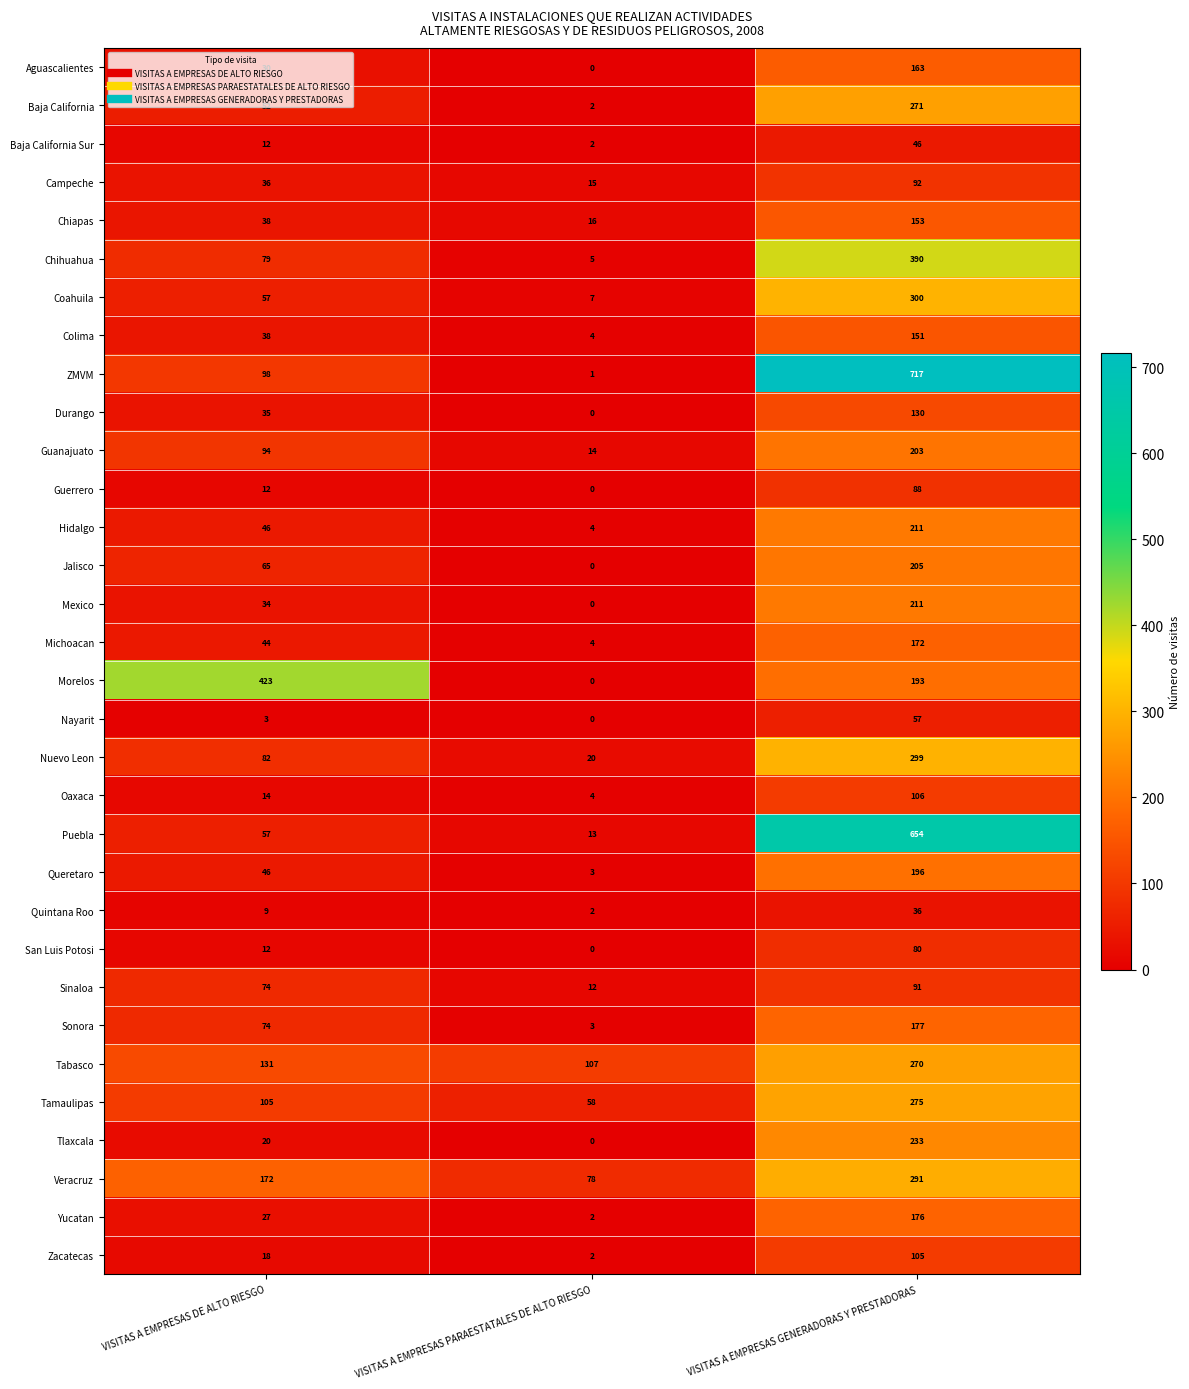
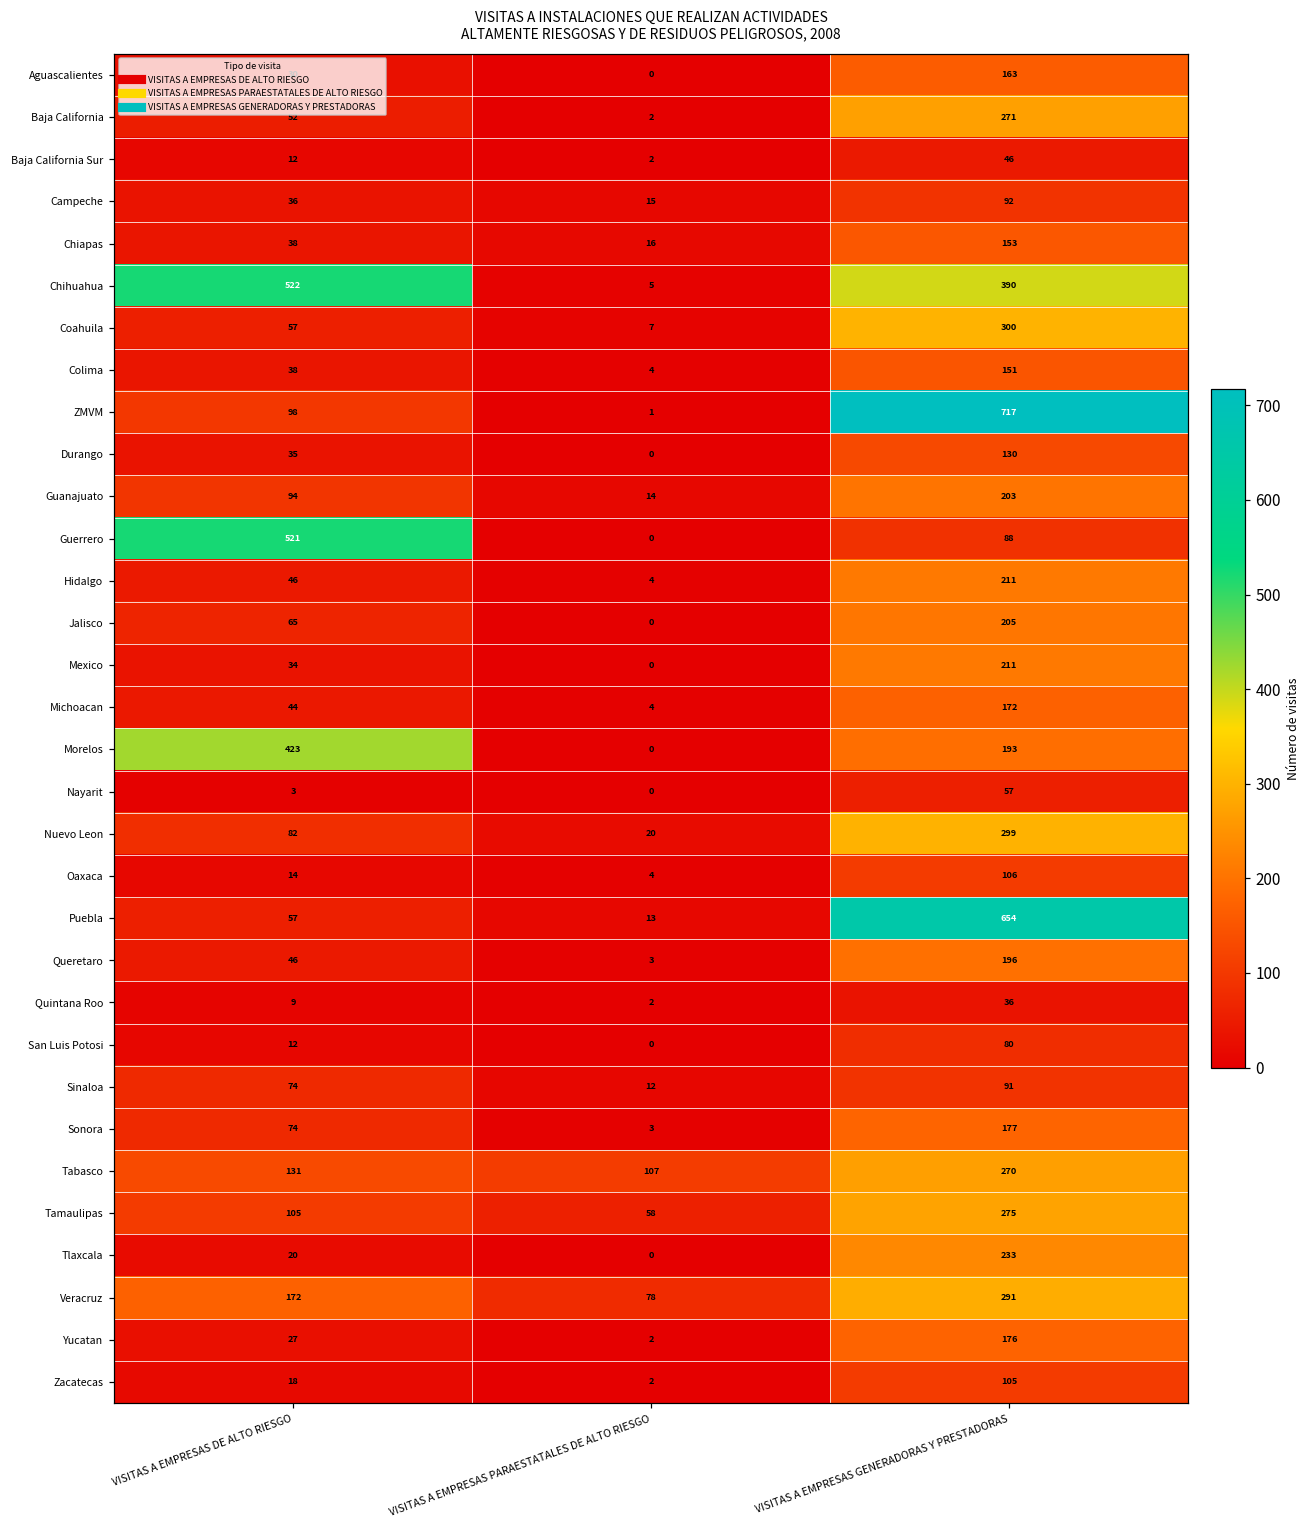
  {
    "Aguascalientes": {
      "VISITAS A EMPRESAS PARAESTATALES DE ALTO RIESGO": 0,
      "VISITAS A EMPRESAS GENERADORAS Y PRESTADORAS": 163
    },
    "Baja California": {
      "VISITAS A EMPRESAS PARAESTATALES DE ALTO RIESGO": 2,
      "VISITAS A EMPRESAS GENERADORAS Y PRESTADORAS": 271
    },
    "Baja California Sur": {
      "VISITAS A EMPRESAS DE ALTO RIESGO": 12,
      "VISITAS A EMPRESAS PARAESTATALES DE ALTO RIESGO": 2,
      "VISITAS A EMPRESAS GENERADORAS Y PRESTADORAS": 46
    },
    "Campeche": {
      "VISITAS A EMPRESAS DE ALTO RIESGO": 36,
      "VISITAS A EMPRESAS PARAESTATALES DE ALTO RIESGO": 15,
      "VISITAS A EMPRESAS GENERADORAS Y PRESTADORAS": 92
    },
    "Chiapas": {
      "VISITAS A EMPRESAS DE ALTO RIESGO": 38,
      "VISITAS A EMPRESAS PARAESTATALES DE ALTO RIESGO": 16,
      "VISITAS A EMPRESAS GENERADORAS Y PRESTADORAS": 153
    },
    "Chihuahua": {
-     "VISITAS A EMPRESAS DE ALTO RIESGO": 79,
+     "VISITAS A EMPRESAS DE ALTO RIESGO": 522,
      "VISITAS A EMPRESAS PARAESTATALES DE ALTO RIESGO": 5,
      "VISITAS A EMPRESAS GENERADORAS Y PRESTADORAS": 390
    },
    "Coahuila": {
      "VISITAS A EMPRESAS DE ALTO RIESGO": 57,
      "VISITAS A EMPRESAS PARAESTATALES DE ALTO RIESGO": 7,
      "VISITAS A EMPRESAS GENERADORAS Y PRESTADORAS": 300
    },
    "Colima": {
      "VISITAS A EMPRESAS DE ALTO RIESGO": 38,
      "VISITAS A EMPRESAS PARAESTATALES DE ALTO RIESGO": 4,
      "VISITAS A EMPRESAS GENERADORAS Y PRESTADORAS": 151
    },
    "ZMVM": {
      "VISITAS A EMPRESAS DE ALTO RIESGO": 98,
      "VISITAS A EMPRESAS PARAESTATALES DE ALTO RIESGO": 1,
      "VISITAS A EMPRESAS GENERADORAS Y PRESTADORAS": 717
    },
    "Durango": {
      "VISITAS A EMPRESAS DE ALTO RIESGO": 35,
      "VISITAS A EMPRESAS PARAESTATALES DE ALTO RIESGO": 0,
      "VISITAS A EMPRESAS GENERADORAS Y PRESTADORAS": 130
    },
    "Guanajuato": {
      "VISITAS A EMPRESAS DE ALTO RIESGO": 94,
      "VISITAS A EMPRESAS PARAESTATALES DE ALTO RIESGO": 14,
      "VISITAS A EMPRESAS GENERADORAS Y PRESTADORAS": 203
    },
    "Guerrero": {
-     "VISITAS A EMPRESAS DE ALTO RIESGO": 12,
+     "VISITAS A EMPRESAS DE ALTO RIESGO": 521,
      "VISITAS A EMPRESAS PARAESTATALES DE ALTO RIESGO": 0,
      "VISITAS A EMPRESAS GENERADORAS Y PRESTADORAS": 88
    },
    "Hidalgo": {
      "VISITAS A EMPRESAS DE ALTO RIESGO": 46,
      "VISITAS A EMPRESAS PARAESTATALES DE ALTO RIESGO": 4,
      "VISITAS A EMPRESAS GENERADORAS Y PRESTADORAS": 211
    },
    "Jalisco": {
      "VISITAS A EMPRESAS DE ALTO RIESGO": 65,
      "VISITAS A EMPRESAS PARAESTATALES DE ALTO RIESGO": 0,
      "VISITAS A EMPRESAS GENERADORAS Y PRESTADORAS": 205
    },
    "Mexico": {
      "VISITAS A EMPRESAS DE ALTO RIESGO": 34,
      "VISITAS A EMPRESAS PARAESTATALES DE ALTO RIESGO": 0,
      "VISITAS A EMPRESAS GENERADORAS Y PRESTADORAS": 211
    },
    "Michoacan": {
      "VISITAS A EMPRESAS DE ALTO RIESGO": 44,
      "VISITAS A EMPRESAS PARAESTATALES DE ALTO RIESGO": 4,
      "VISITAS A EMPRESAS GENERADORAS Y PRESTADORAS": 172
    },
    "Morelos": {
      "VISITAS A EMPRESAS DE ALTO RIESGO": 423,
      "VISITAS A EMPRESAS PARAESTATALES DE ALTO RIESGO": 0,
      "VISITAS A EMPRESAS GENERADORAS Y PRESTADORAS": 193
    },
    "Nayarit": {
      "VISITAS A EMPRESAS DE ALTO RIESGO": 3,
      "VISITAS A EMPRESAS PARAESTATALES DE ALTO RIESGO": 0,
      "VISITAS A EMPRESAS GENERADORAS Y PRESTADORAS": 57
    },
    "Nuevo Leon": {
      "VISITAS A EMPRESAS DE ALTO RIESGO": 82,
      "VISITAS A EMPRESAS PARAESTATALES DE ALTO RIESGO": 20,
      "VISITAS A EMPRESAS GENERADORAS Y PRESTADORAS": 299
    },
    "Oaxaca": {
      "VISITAS A EMPRESAS DE ALTO RIESGO": 14,
      "VISITAS A EMPRESAS PARAESTATALES DE ALTO RIESGO": 4,
      "VISITAS A EMPRESAS GENERADORAS Y PRESTADORAS": 106
    },
    "Puebla": {
      "VISITAS A EMPRESAS DE ALTO RIESGO": 57,
      "VISITAS A EMPRESAS PARAESTATALES DE ALTO RIESGO": 13,
      "VISITAS A EMPRESAS GENERADORAS Y PRESTADORAS": 654
    },
    "Queretaro": {
      "VISITAS A EMPRESAS DE ALTO RIESGO": 46,
      "VISITAS A EMPRESAS PARAESTATALES DE ALTO RIESGO": 3,
      "VISITAS A EMPRESAS GENERADORAS Y PRESTADORAS": 196
    },
    "Quintana Roo": {
      "VISITAS A EMPRESAS DE ALTO RIESGO": 9,
      "VISITAS A EMPRESAS PARAESTATALES DE ALTO RIESGO": 2,
      "VISITAS A EMPRESAS GENERADORAS Y PRESTADORAS": 36
    },
    "San Luis Potosi": {
      "VISITAS A EMPRESAS DE ALTO RIESGO": 12,
      "VISITAS A EMPRESAS PARAESTATALES DE ALTO RIESGO": 0,
      "VISITAS A EMPRESAS GENERADORAS Y PRESTADORAS": 80
    },
    "Sinaloa": {
      "VISITAS A EMPRESAS DE ALTO RIESGO": 74,
      "VISITAS A EMPRESAS PARAESTATALES DE ALTO RIESGO": 12,
      "VISITAS A EMPRESAS GENERADORAS Y PRESTADORAS": 91
    },
    "Sonora": {
      "VISITAS A EMPRESAS DE ALTO RIESGO": 74,
      "VISITAS A EMPRESAS PARAESTATALES DE ALTO RIESGO": 3,
      "VISITAS A EMPRESAS GENERADORAS Y PRESTADORAS": 177
    },
    "Tabasco": {
      "VISITAS A EMPRESAS DE ALTO RIESGO": 131,
      "VISITAS A EMPRESAS PARAESTATALES DE ALTO RIESGO": 107,
      "VISITAS A EMPRESAS GENERADORAS Y PRESTADORAS": 270
    },
    "Tamaulipas": {
      "VISITAS A EMPRESAS DE ALTO RIESGO": 105,
      "VISITAS A EMPRESAS PARAESTATALES DE ALTO RIESGO": 58,
      "VISITAS A EMPRESAS GENERADORAS Y PRESTADORAS": 275
    },
    "Tlaxcala": {
      "VISITAS A EMPRESAS DE ALTO RIESGO": 20,
      "VISITAS A EMPRESAS PARAESTATALES DE ALTO RIESGO": 0,
      "VISITAS A EMPRESAS GENERADORAS Y PRESTADORAS": 233
    },
    "Veracruz": {
      "VISITAS A EMPRESAS DE ALTO RIESGO": 172,
      "VISITAS A EMPRESAS PARAESTATALES DE ALTO RIESGO": 78,
      "VISITAS A EMPRESAS GENERADORAS Y PRESTADORAS": 291
    },
    "Yucatan": {
      "VISITAS A EMPRESAS DE ALTO RIESGO": 27,
      "VISITAS A EMPRESAS PARAESTATALES DE ALTO RIESGO": 2,
      "VISITAS A EMPRESAS GENERADORAS Y PRESTADORAS": 176
    },
    "Zacatecas": {
      "VISITAS A EMPRESAS DE ALTO RIESGO": 18,
      "VISITAS A EMPRESAS PARAESTATALES DE ALTO RIESGO": 2,
      "VISITAS A EMPRESAS GENERADORAS Y PRESTADORAS": 105
    }
  }
